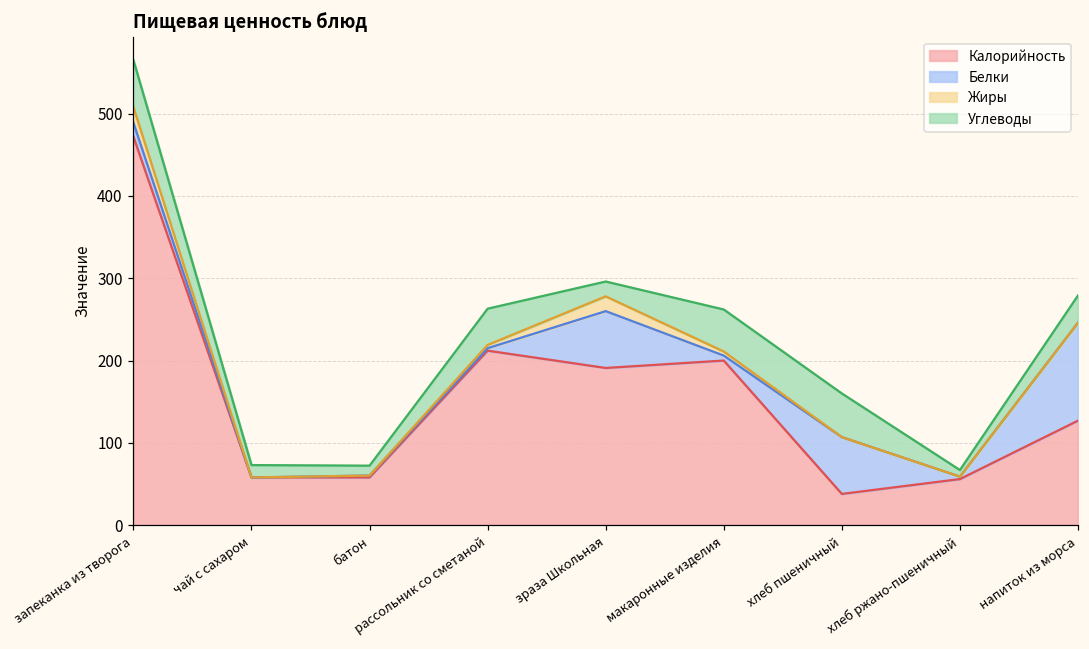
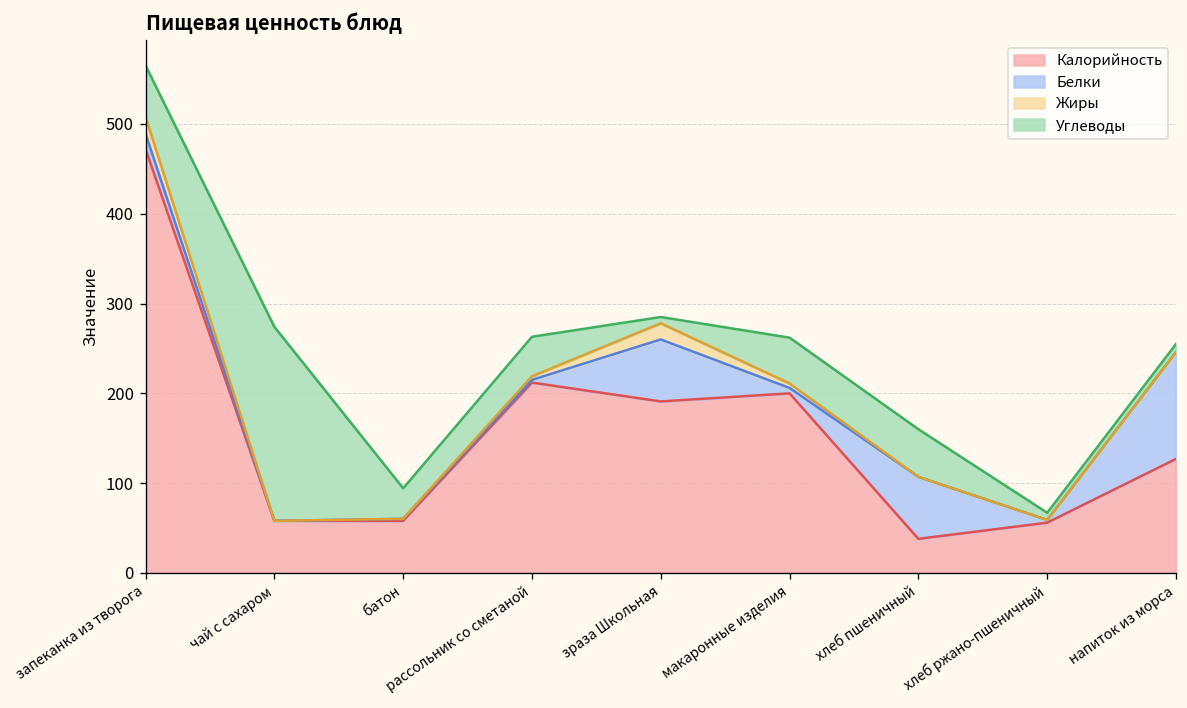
  {
    "Белки": {
      "запеканка из творога": 20,
      "зраза Школьная": 70,
      "макаронные изделия": 10
    },
    "Углеводы": {
      "запеканка из творога": 60,
-     "чай с сахаром": 20,
-     "батон": 10,
+     "чай с сахаром": 220,
+     "батон": 30,
      "рассольник со сметаной": 40,
-     "зраза Школьная": 20,
+     "зраза Школьная": 10,
      "макаронные изделия": 50,
      "хлеб пшеничный": 50,
      "хлеб ржано-пшеничный": 10,
-     "напиток из морса": 30
+     "напиток из морса": 10
    }
  }
